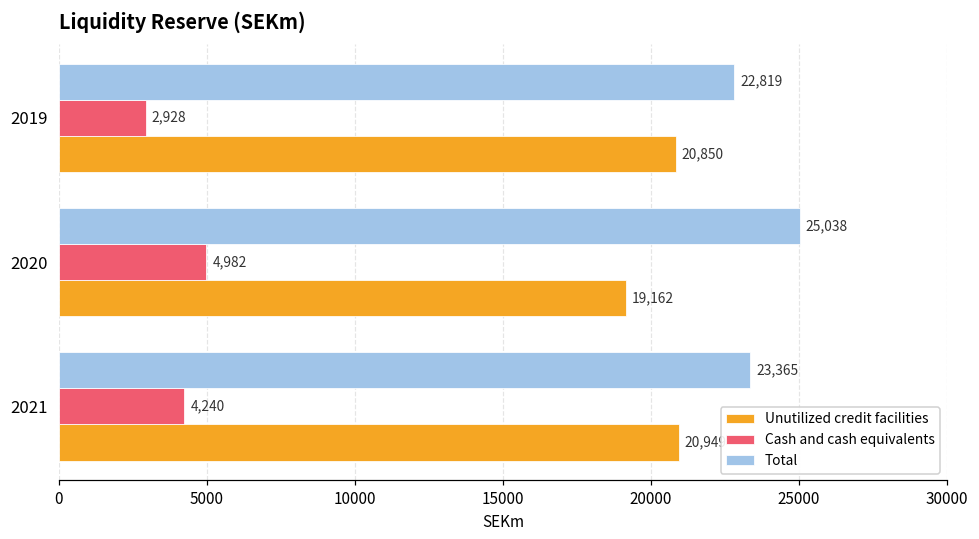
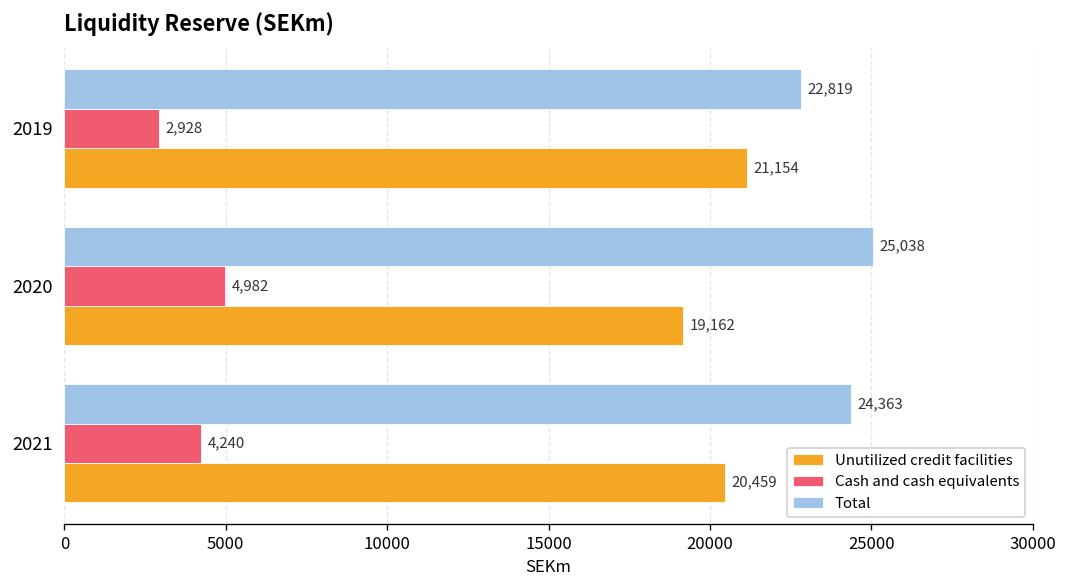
  {
    "Unutilized credit facilities": {
-     "2019": "20,850",
+     "2019": "21,154",
      "2020": "19,162",
-     "2021": "20900"
+     "2021": "20500"
    },
    "Cash and cash equivalents": {
      "2019": "2,928",
      "2020": "4,982",
      "2021": "4,240"
    },
    "Total": {
      "2019": "22,819",
      "2020": "25,038",
-     "2021": "23,365"
+     "2021": "24,363"
    }
  }
